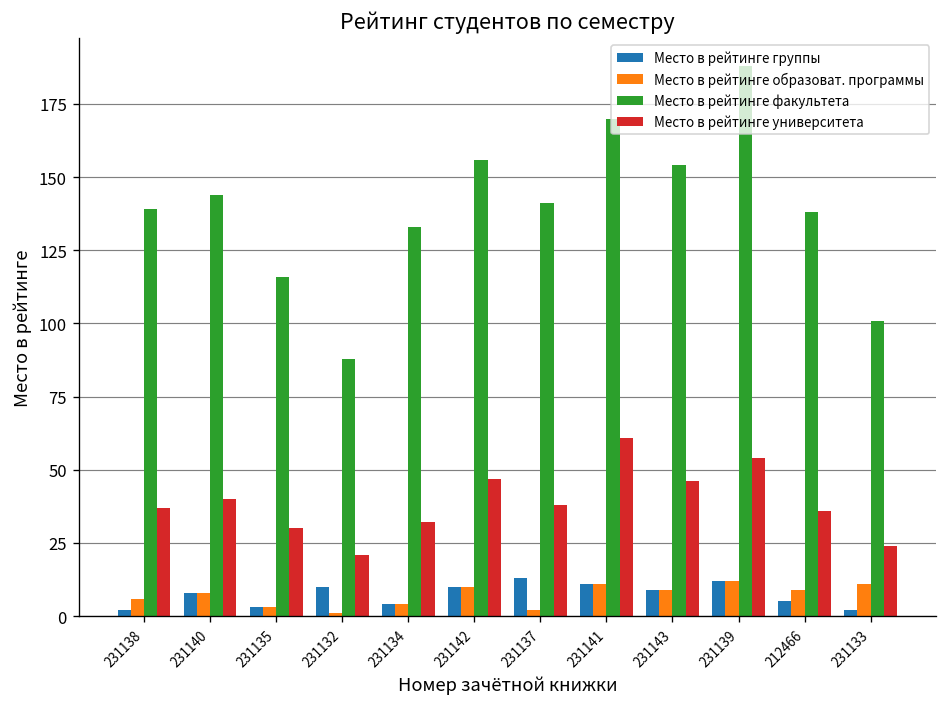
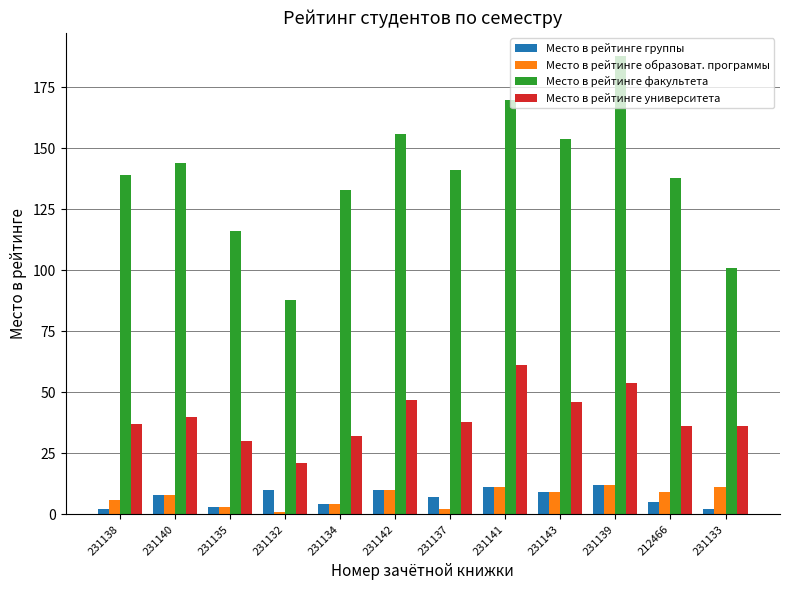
  {
    "Место в рейтинге группы": {
      "231138": 2,
      "231140": 8,
      "231135": 3,
      "231132": 10,
      "231134": 4,
      "231142": 10,
-     "231137": 13,
+     "231137": 7,
      "231141": 11,
      "231143": 9,
      "231139": 12,
      "212466": 5,
      "231133": 2
    },
    "Место в рейтинге образоват. программы": {
      "231138": 6,
      "231140": 8,
      "231135": 3,
      "231134": 4,
      "231142": 10,
      "231137": 2,
      "231141": 11,
      "231143": 9,
      "231139": 12,
      "212466": 9,
      "231133": 11
    },
    "Место в рейтинге факультета": {
      "231138": 139,
      "231140": 144,
      "231135": 116,
      "231132": 88,
      "231134": 133,
      "231142": 156,
      "231137": 141,
      "231143": 154,
      "212466": 138,
      "231133": 101
    },
    "Место в рейтинге университета": {
      "231138": 37,
      "231140": 40,
      "231135": 30,
      "231132": 21,
      "231134": 32,
      "231142": 47,
      "231137": 38,
      "231141": 61,
      "231143": 46,
      "231139": 54,
      "212466": 36,
-     "231133": 24
+     "231133": 36
    }
  }
